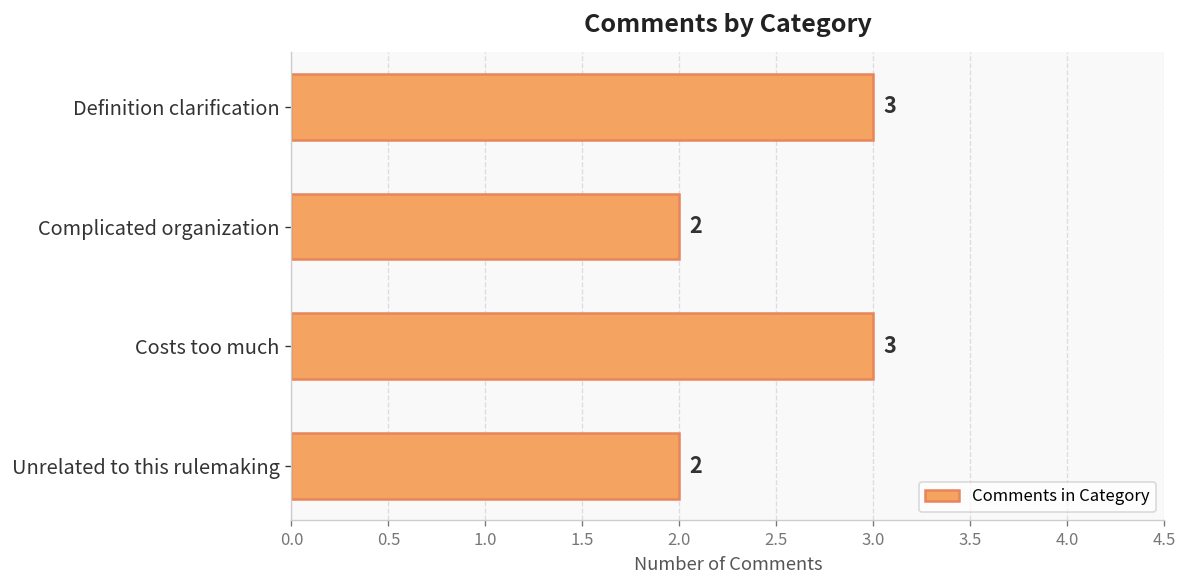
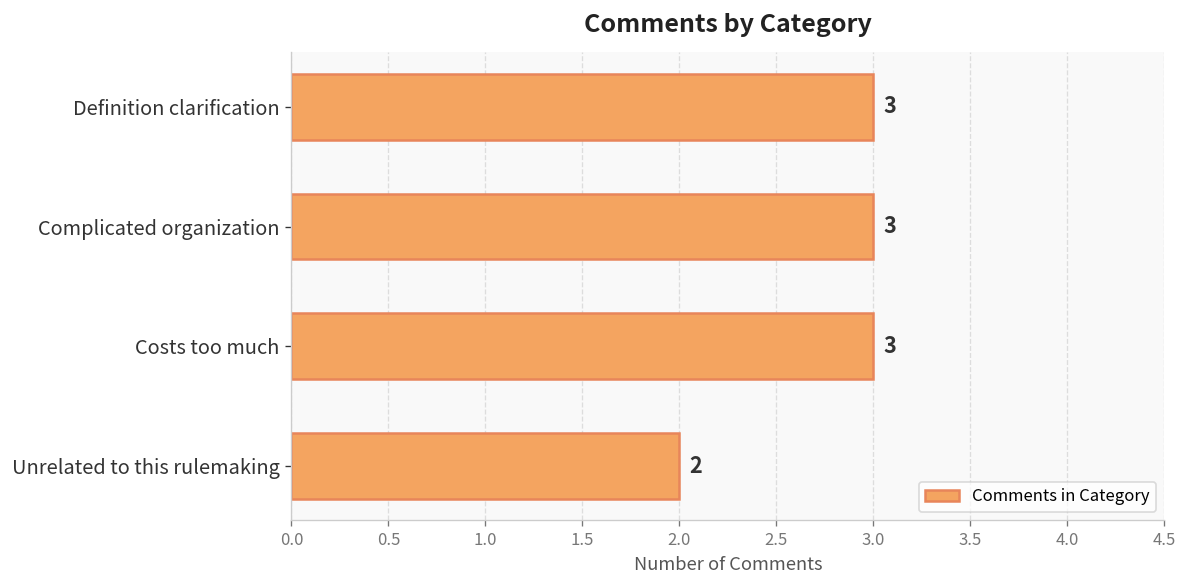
  {
    "Definition clarification": 3,
-   "Complicated organization": 2,
+   "Complicated organization": 3,
    "Costs too much": 3,
    "Unrelated to this rulemaking": 2
  }
